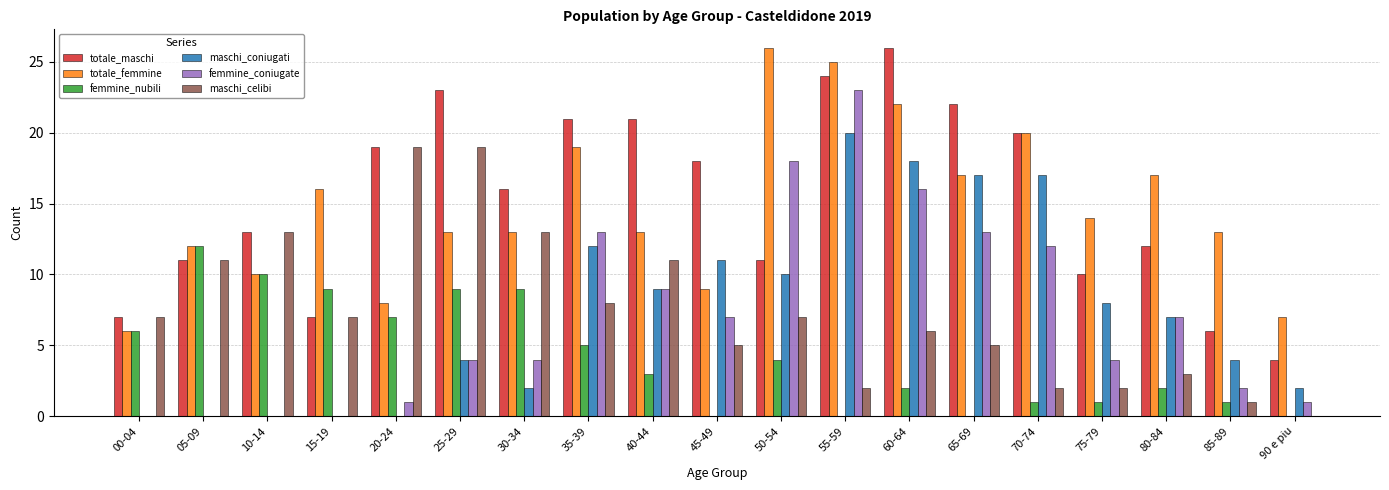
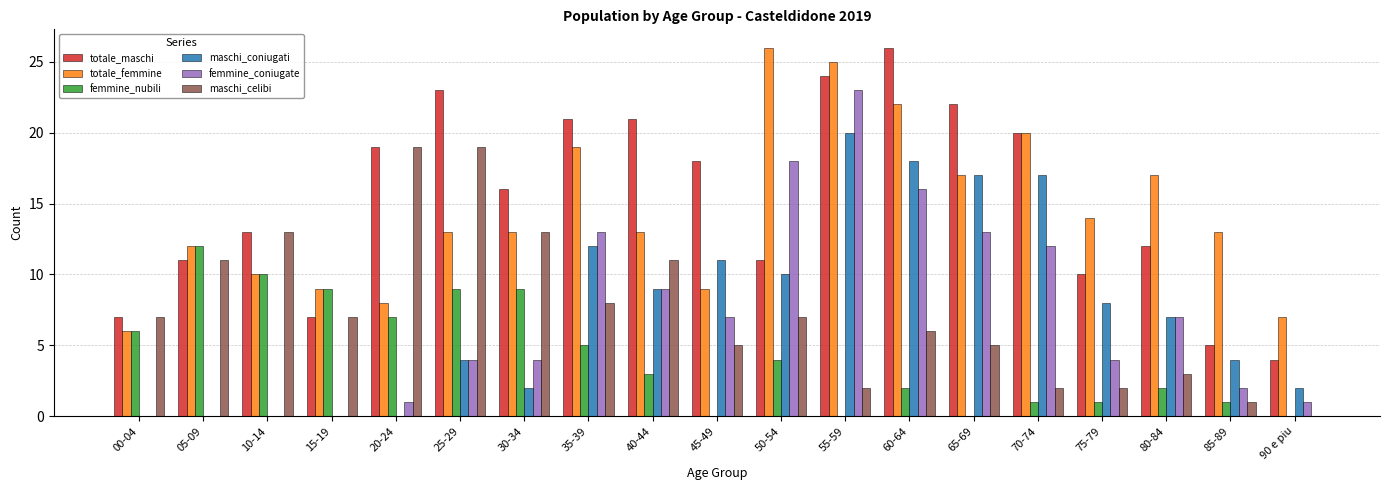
  {
    "totale_maschi": {
      "00-04": 7,
      "05-09": 11,
      "10-14": 13,
      "15-19": 7,
      "20-24": 19,
      "25-29": 23,
      "30-34": 16,
      "35-39": 21,
      "40-44": 21,
      "45-49": 18,
      "50-54": 11,
      "55-59": 24,
      "60-64": 26,
      "65-69": 22,
      "70-74": 20,
      "75-79": 10,
      "80-84": 12,
-     "85-89": 6,
+     "85-89": 5,
      "90 e piu": 4
    },
    "totale_femmine": {
      "00-04": 6,
      "05-09": 12,
      "10-14": 10,
-     "15-19": 16,
+     "15-19": 9,
      "20-24": 8,
      "25-29": 13,
      "30-34": 13,
      "35-39": 19,
      "40-44": 13,
      "45-49": 9,
      "50-54": 26,
      "55-59": 25,
      "60-64": 22,
      "65-69": 17,
      "70-74": 20,
      "75-79": 14,
      "80-84": 17,
      "85-89": 13,
      "90 e piu": 7
    },
    "femmine_nubili": {
      "00-04": 6,
      "05-09": 12,
      "10-14": 10,
      "15-19": 9,
      "20-24": 7,
      "25-29": 9,
      "30-34": 9,
      "35-39": 5,
      "40-44": 3,
      "45-49": 0,
      "50-54": 4,
      "55-59": 0,
      "60-64": 2,
      "65-69": 0,
      "70-74": 1,
      "75-79": 1,
      "80-84": 2,
      "85-89": 1,
      "90 e piu": 0
    },
    "maschi_coniugati": {
      "00-04": 0,
      "05-09": 0,
      "10-14": 0,
      "15-19": 0,
      "20-24": 0,
      "25-29": 4,
      "30-34": 2,
      "35-39": 12,
      "40-44": 9,
      "45-49": 11,
      "50-54": 10,
      "55-59": 20,
      "60-64": 18,
      "65-69": 17,
      "70-74": 17,
      "75-79": 8,
      "80-84": 7,
      "85-89": 4,
      "90 e piu": 2
    },
    "femmine_coniugate": {
      "00-04": 0,
      "05-09": 0,
      "10-14": 0,
      "15-19": 0,
      "20-24": 1,
      "25-29": 4,
      "30-34": 4,
      "35-39": 13,
      "40-44": 9,
      "45-49": 7,
      "50-54": 18,
      "55-59": 23,
      "60-64": 16,
      "65-69": 13,
      "70-74": 12,
      "75-79": 4,
      "80-84": 7,
      "85-89": 2,
      "90 e piu": 1
    },
    "maschi_celibi": {
      "00-04": 7,
      "05-09": 11,
      "10-14": 13,
      "15-19": 7,
      "20-24": 19,
      "25-29": 19,
      "30-34": 13,
      "35-39": 8,
      "40-44": 11,
      "45-49": 5,
      "50-54": 7,
      "55-59": 2,
      "60-64": 6,
      "65-69": 5,
      "70-74": 2,
      "75-79": 2,
      "80-84": 3,
      "85-89": 1,
      "90 e piu": 0
    }
  }
